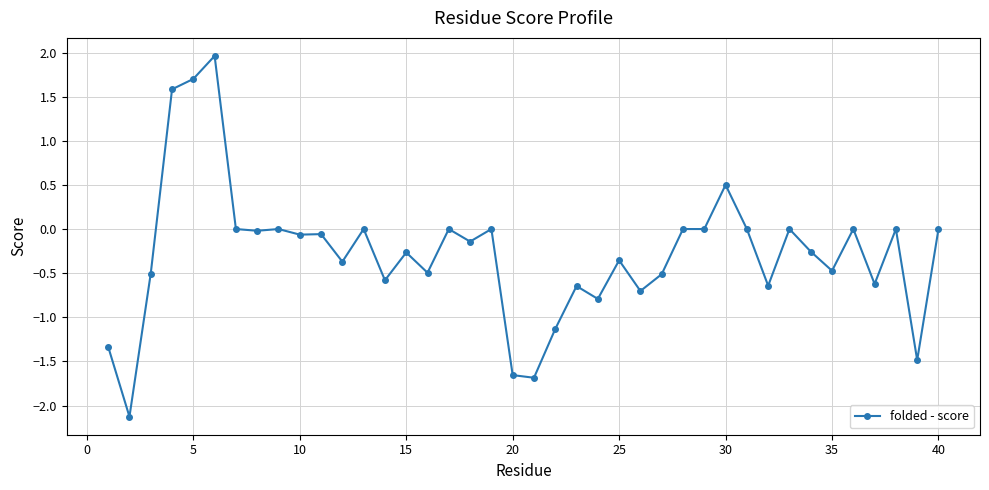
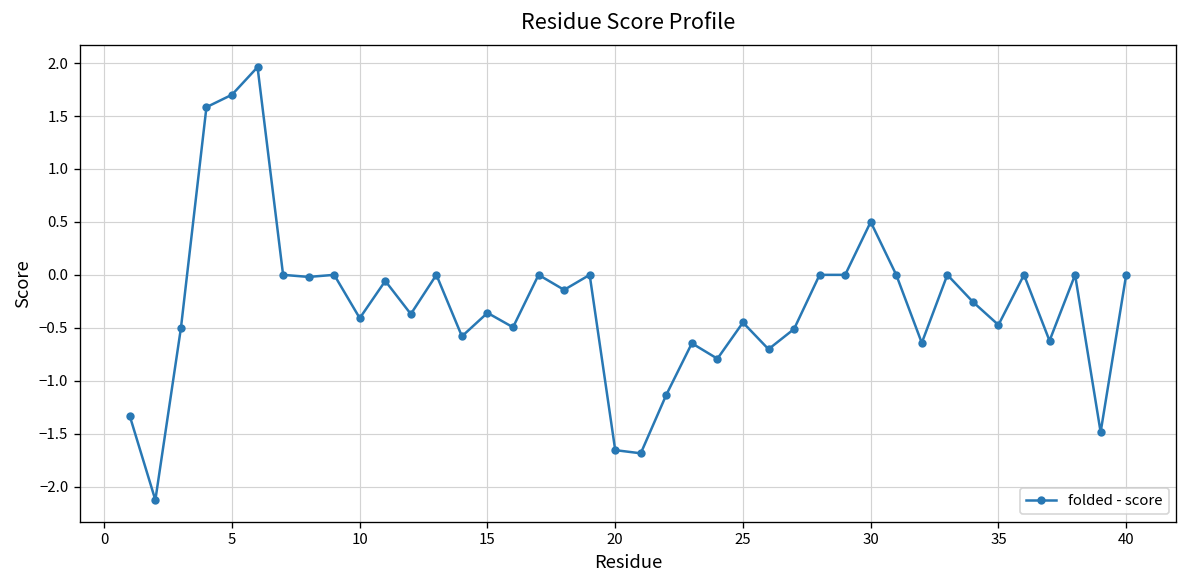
  {
    "5": 1.7,
-   "10": -0.1,
-   "15": -0.3,
+   "10": -0.4,
+   "15": -0.4,
    "20": -1.7,
-   "25": -0.35,
+   "25": -0.45,
    "30": 0.5,
    "35": -0.5,
    "40": 0.0
  }
